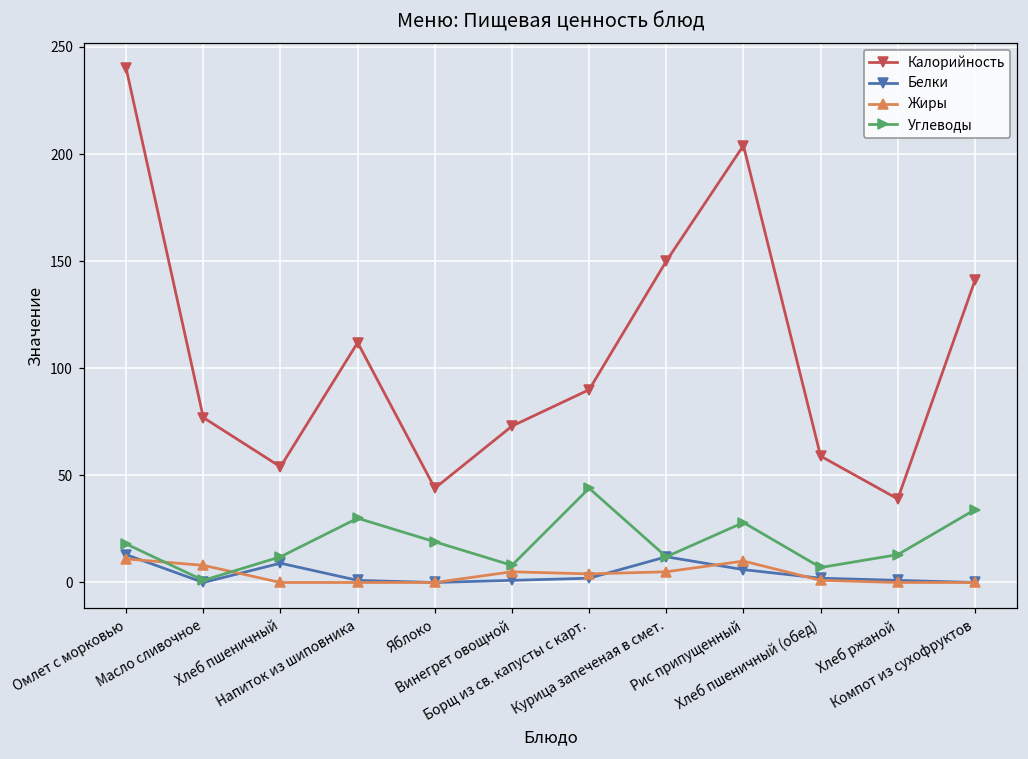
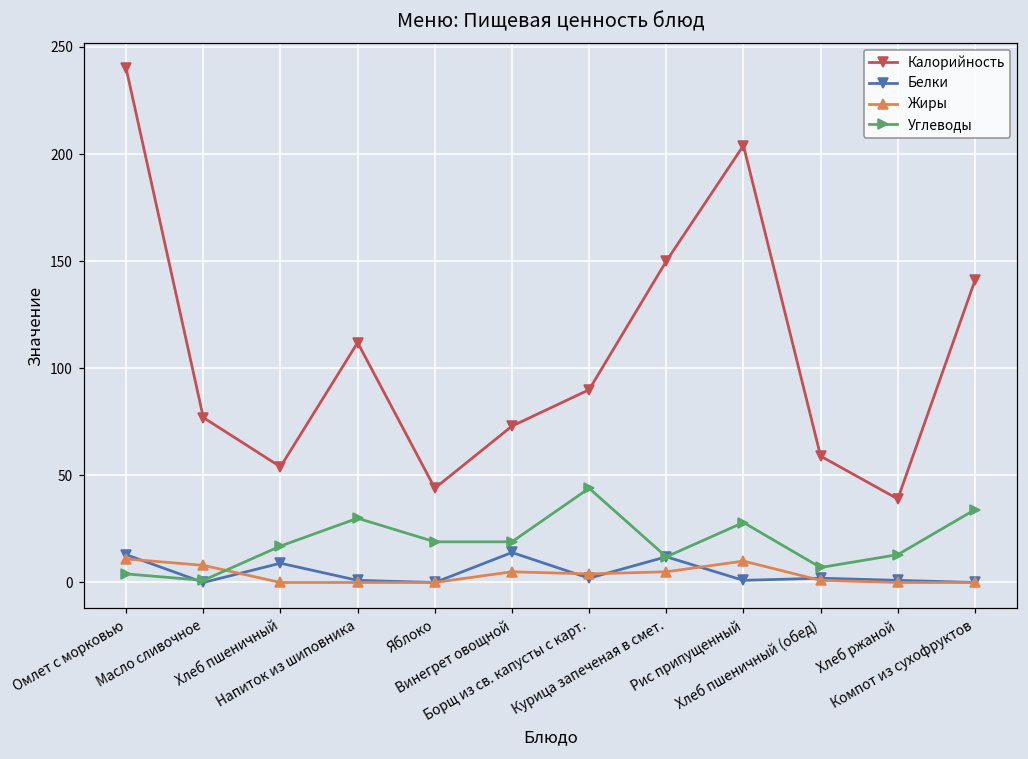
  {
    "Белки": {
      "Омлет с морковью": 13,
      "Хлеб пшеничный": 9,
-     "Винегрет овощной": 1,
+     "Винегрет овощной": 14,
      "Борщ из св. капусты с карт.": 2,
-     "Рис припущенный": 6
+     "Рис припущенный": 1
    },
    "Углеводы": {
-     "Омлет с морковью": 18,
-     "Хлеб пшеничный": 12,
+     "Омлет с морковью": 4,
+     "Хлеб пшеничный": 17,
      "Напиток из шиповника": 30,
      "Яблоко": 19,
-     "Винегрет овощной": 8,
+     "Винегрет овощной": 19,
      "Борщ из св. капусты с карт.": 44,
      "Рис припущенный": 28,
      "Хлеб пшеничный (обед)": 7,
      "Хлеб ржаной": 13,
      "Компот из сухофруктов": 34
    }
  }
